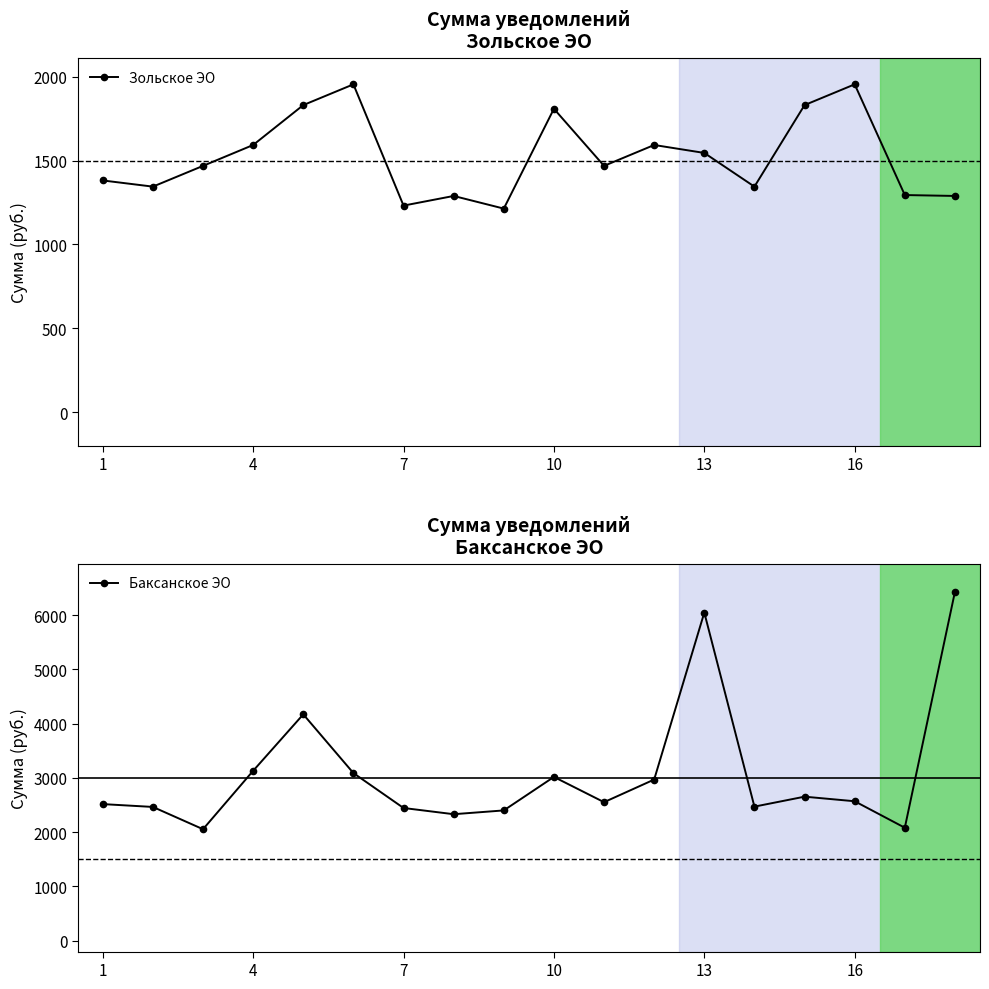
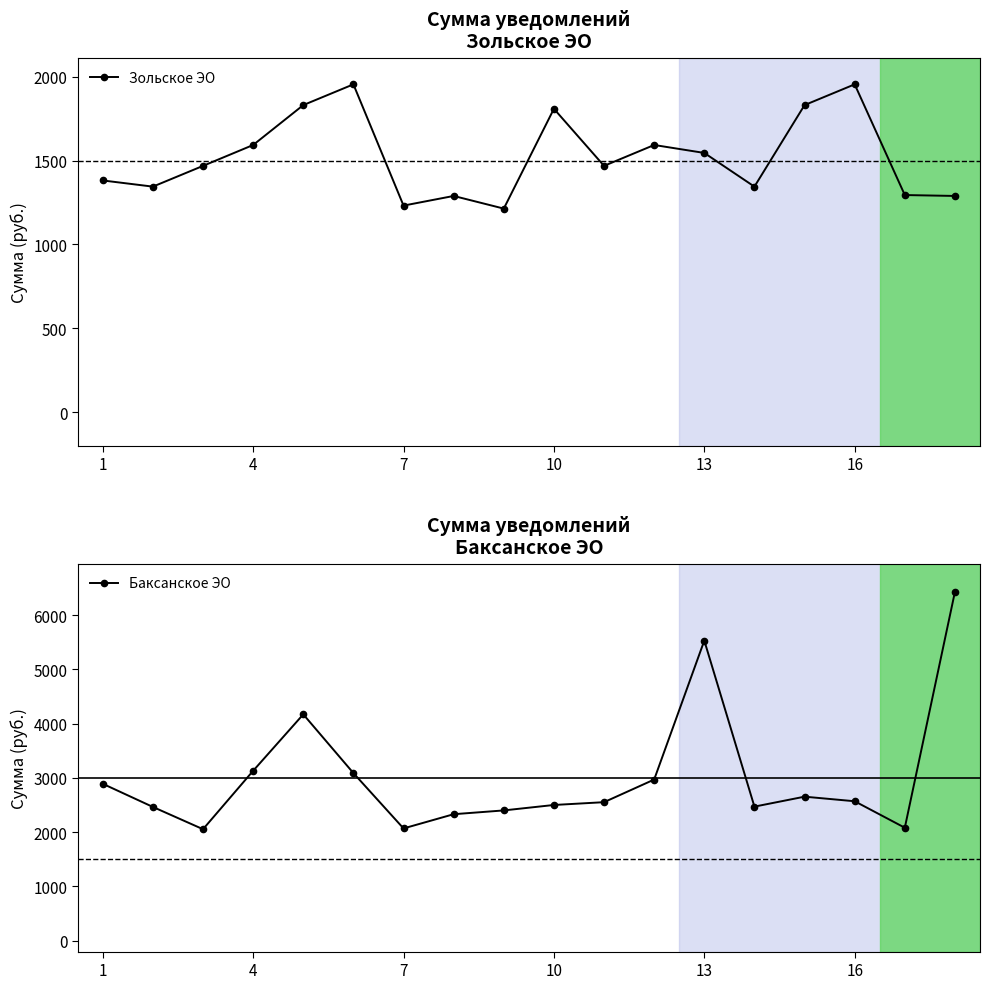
  {
    "Сумма уведомлений Зольское ЭО": {
      "1": 1380,
      "4": 1590,
      "7": 1230,
      "10": 1810,
      "13": 1550,
      "16": 1950
    },
    "Сумма уведомлений Баксанское ЭО": {
-     "1": 2500,
+     "1": 2900,
      "4": 3100,
-     "7": 2400,
-     "10": 3000,
-     "13": 6000,
+     "7": 2100,
+     "10": 2500,
+     "13": 5500,
      "16": 2600
    }
  }
